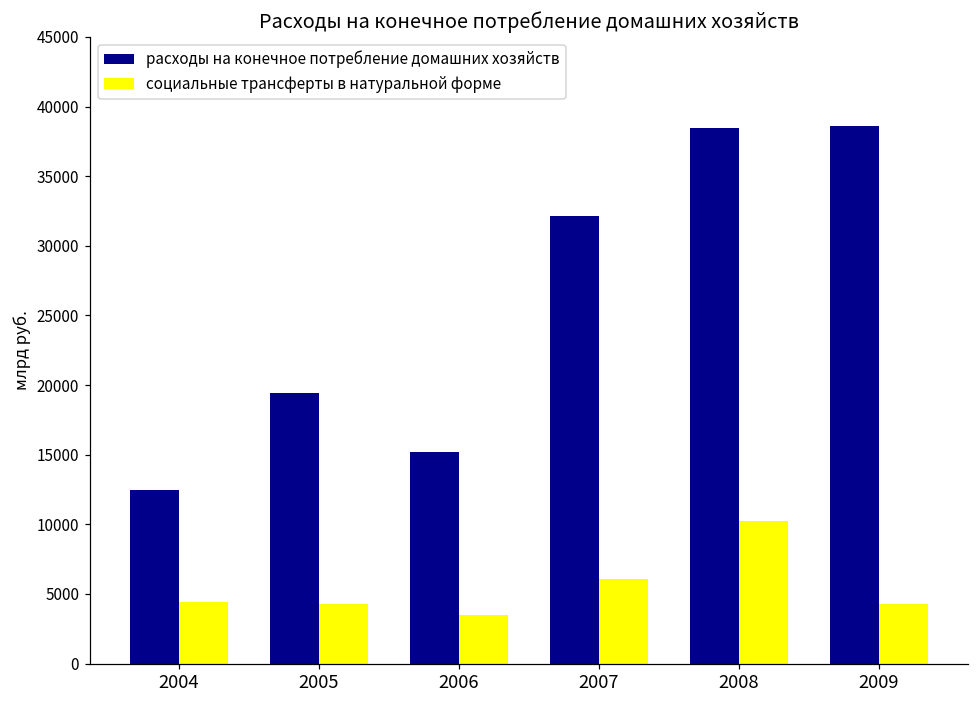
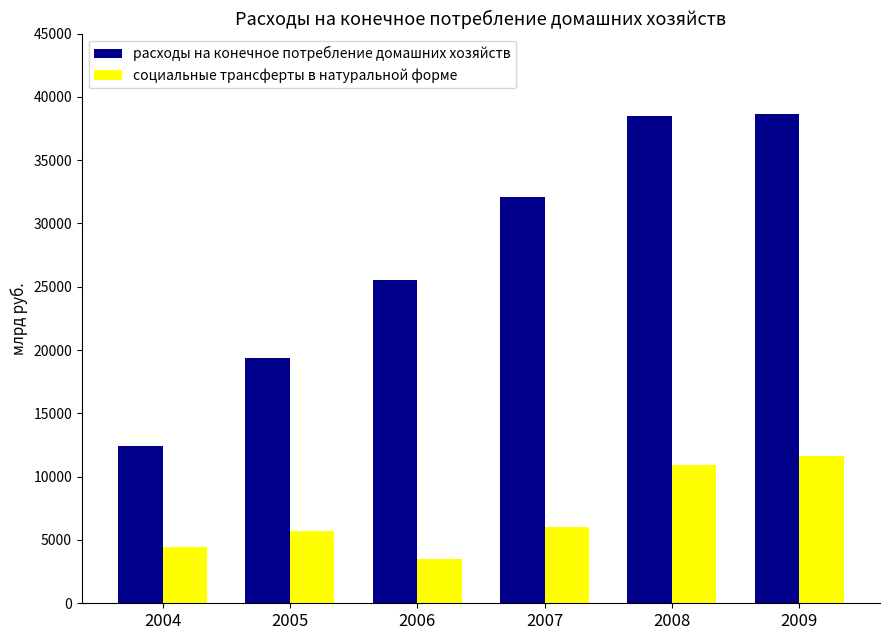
  {
    "расходы на конечное потребление домашних хозяйств": {
      "2004": 12500,
      "2005": 19400,
-     "2006": 15200,
+     "2006": 25500,
      "2007": 32100,
      "2008": 38500,
      "2009": 38600
    },
    "социальные трансферты в натуральной форме": {
      "2004": 4400,
-     "2005": 4300,
+     "2005": 5700,
      "2006": 3500,
      "2007": 6100,
-     "2008": 10200,
-     "2009": 4300
+     "2008": 10900,
+     "2009": 11700
    }
  }
